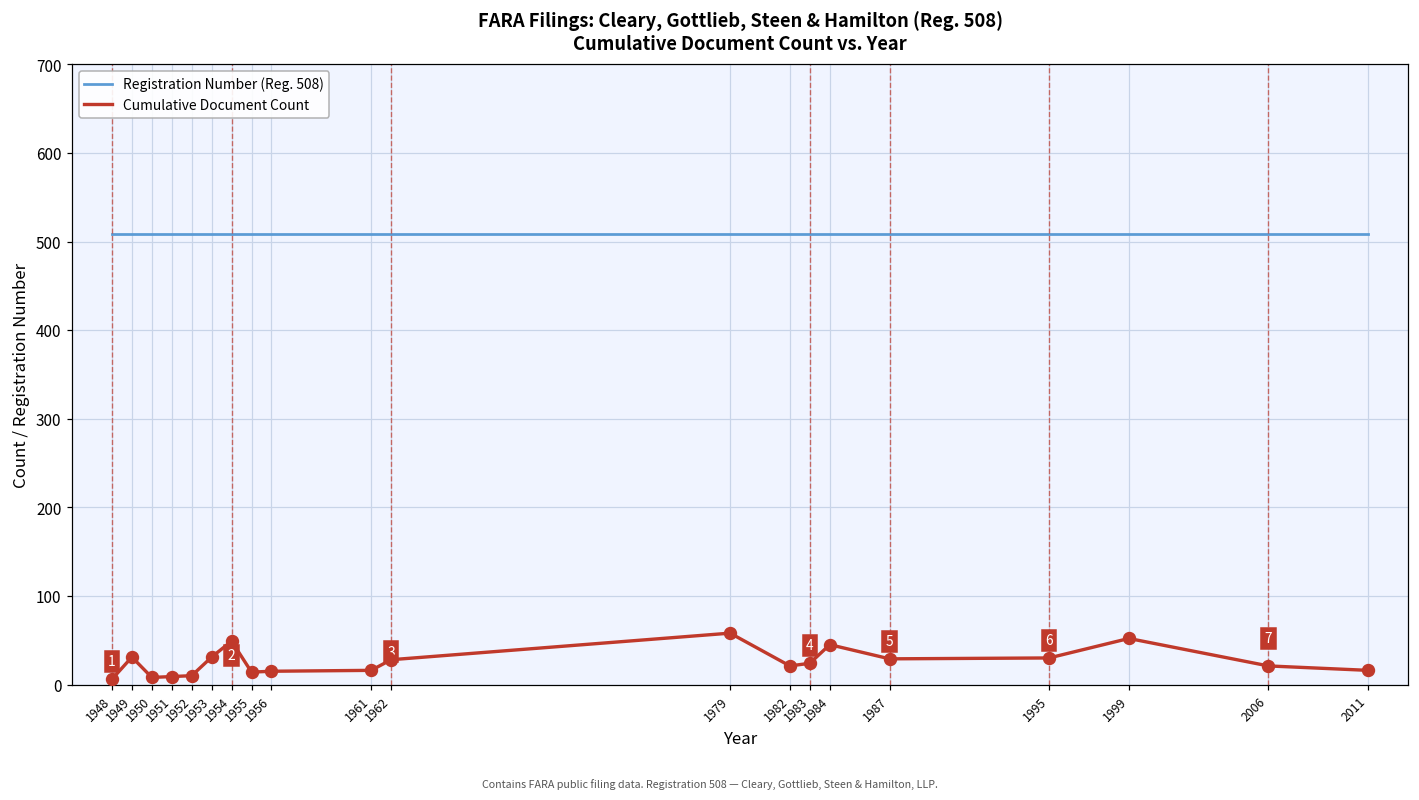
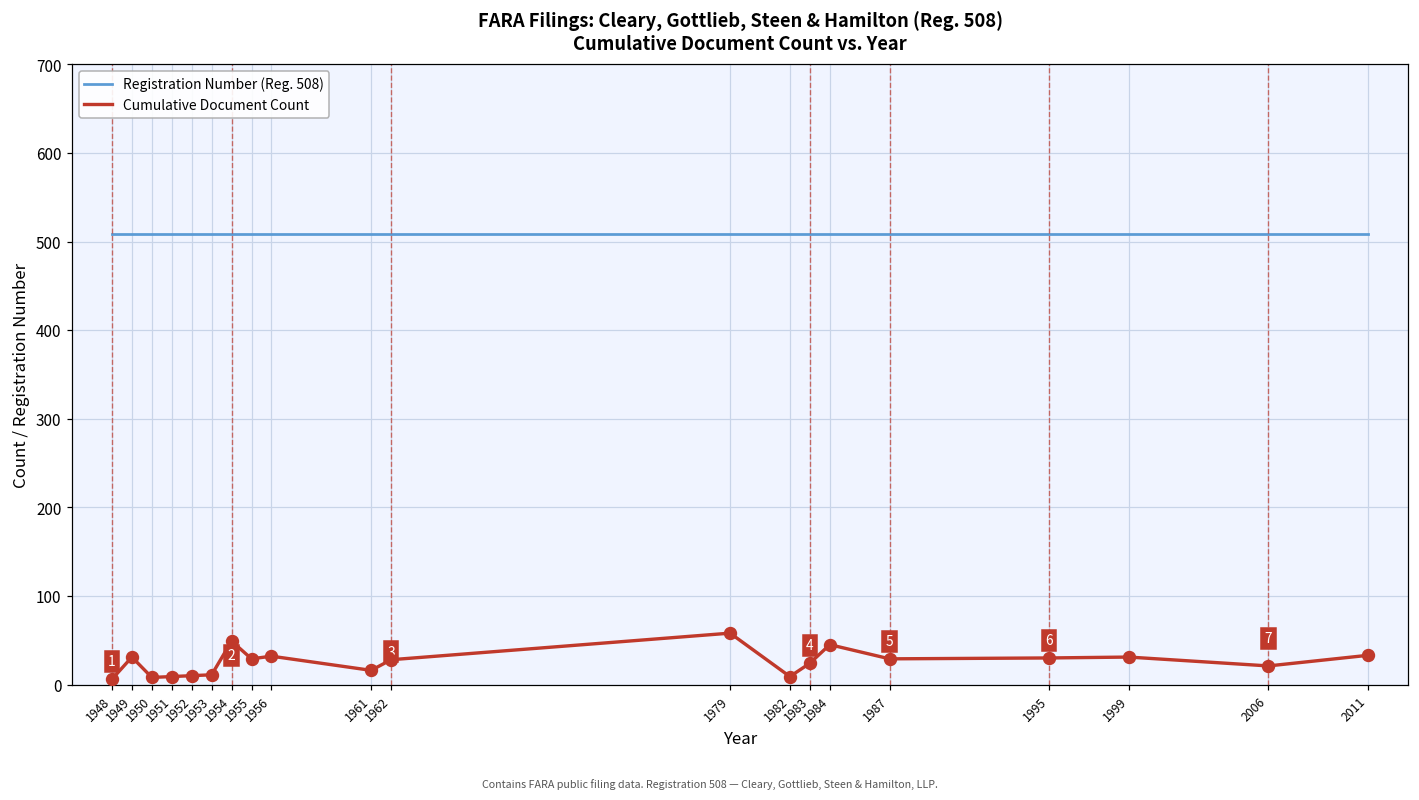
  {
    "Registration Number (Reg. 508)": {
      "1948": 510,
      "1949": 510,
      "1950": 510,
      "1951": 510,
      "1952": 510,
      "1953": 510,
      "1954": 510,
      "1955": 510,
      "1956": 510,
      "1961": 510,
      "1962": 510,
      "1979": 510,
      "1982": 510,
      "1983": 510,
      "1984": 510,
      "1987": 510,
      "1995": 510,
      "1999": 510,
      "2006": 510,
      "2011": 510
    },
    "Cumulative Document Count": {
      "1949": 30,
      "1950": 10,
      "1951": 10,
      "1952": 10,
-     "1953": 30,
-     "1955": 10,
-     "1956": 20,
+     "1953": 10,
+     "1955": 30,
+     "1956": 30,
      "1961": 20,
      "1979": 60,
-     "1982": 20,
+     "1982": 10,
      "1984": 50,
-     "1999": 50,
-     "2011": 20
+     "1999": 30,
+     "2011": 30
    }
  }
